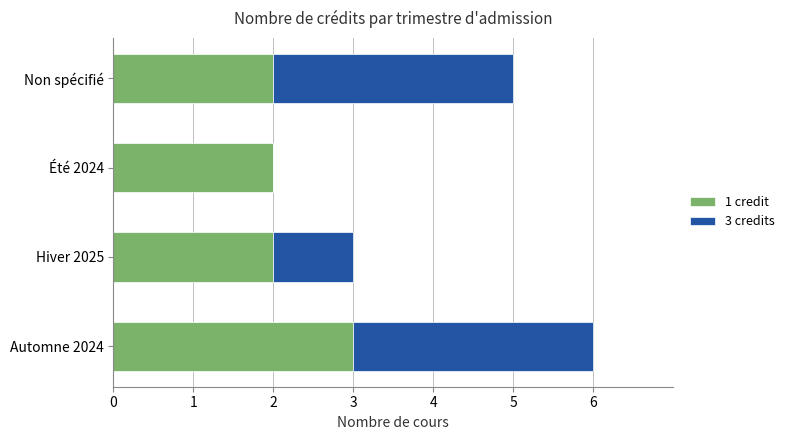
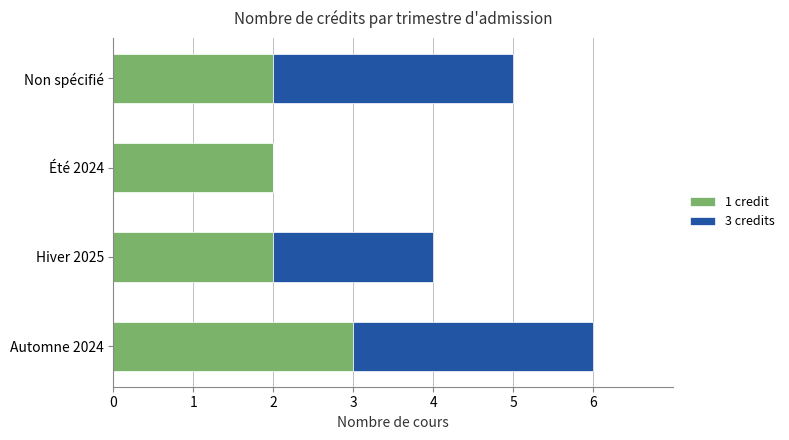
  {
    "1 credit": {
      "Non spécifié": 2,
      "Été 2024": 2,
      "Hiver 2025": 2,
      "Automne 2024": 3
    },
    "3 credits": {
      "Non spécifié": 3,
      "Été 2024": 0,
-     "Hiver 2025": 1,
+     "Hiver 2025": 2,
      "Automne 2024": 3
    }
  }
